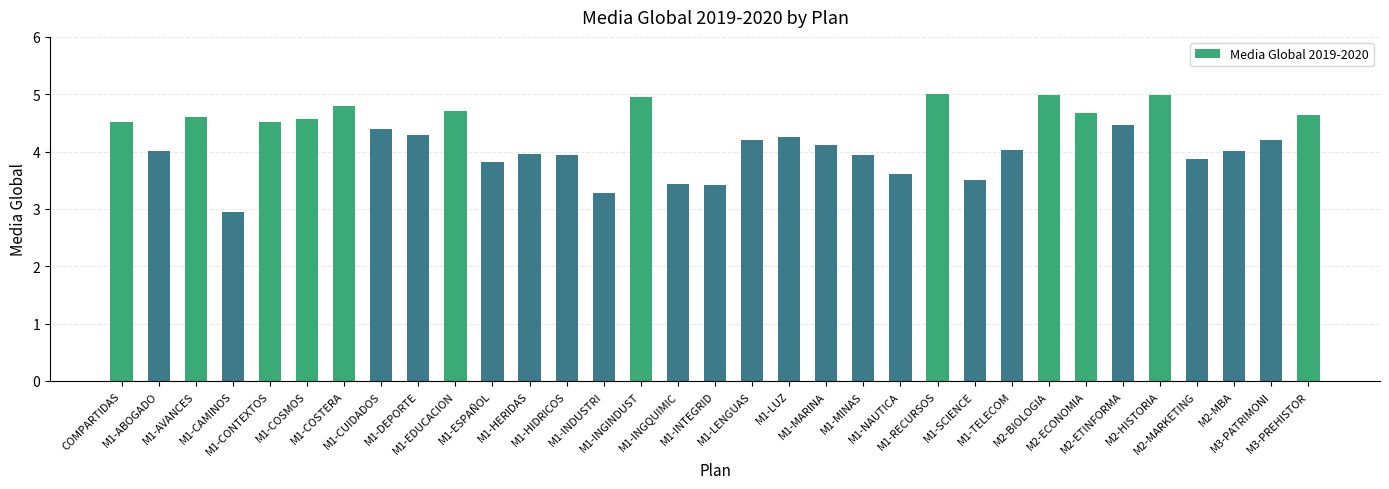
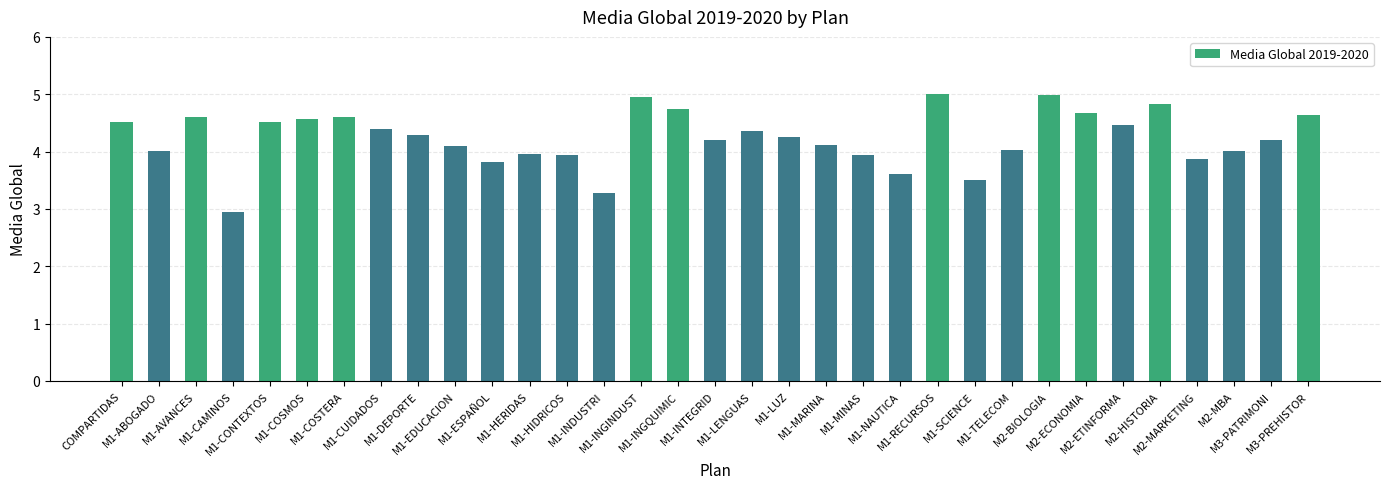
  {
    "COMPARTIDAS": 4.5,
    "M1-ABOGADO": 4.0,
    "M1-AVANCES": 4.6,
    "M1-CAMINOS": 2.9,
    "M1-CONTEXTOS": 4.5,
    "M1-COSMOS": 4.6,
-   "M1-COSTERA": 4.8,
+   "M1-COSTERA": 4.6,
    "M1-CUIDADOS": 4.4,
    "M1-DEPORTE": 4.3,
-   "M1-EDUCACION": 4.7,
+   "M1-EDUCACION": 4.1,
    "M1-ESPAÑOL": 3.8,
    "M1-HERIDAS": 4.0,
    "M1-HIDRICOS": 3.9,
    "M1-INDUSTRI": 3.3,
    "M1-INGINDUST": 4.9,
-   "M1-INGQUIMIC": 3.4,
-   "M1-INTEGRID": 3.4,
-   "M1-LENGUAS": 4.2,
+   "M1-INGQUIMIC": 4.7,
+   "M1-INTEGRID": 4.2,
+   "M1-LENGUAS": 4.4,
    "M1-LUZ": 4.3,
    "M1-MARINA": 4.1,
    "M1-MINAS": 3.9,
    "M1-NAUTICA": 3.6,
    "M1-RECURSOS": 5.0,
    "M1-SCIENCE": 3.5,
    "M1-TELECOM": 4.0,
    "M2-BIOLOGIA": 5.0,
    "M2-ECONOMIA": 4.7,
    "M2-ETINFORMA": 4.5,
-   "M2-HISTORIA": 5.0,
+   "M2-HISTORIA": 4.8,
    "M2-MARKETING": 3.9,
    "M2-MBA": 4.0,
    "M3-PATRIMONI": 4.2,
    "M3-PREHISTOR": 4.6
  }
